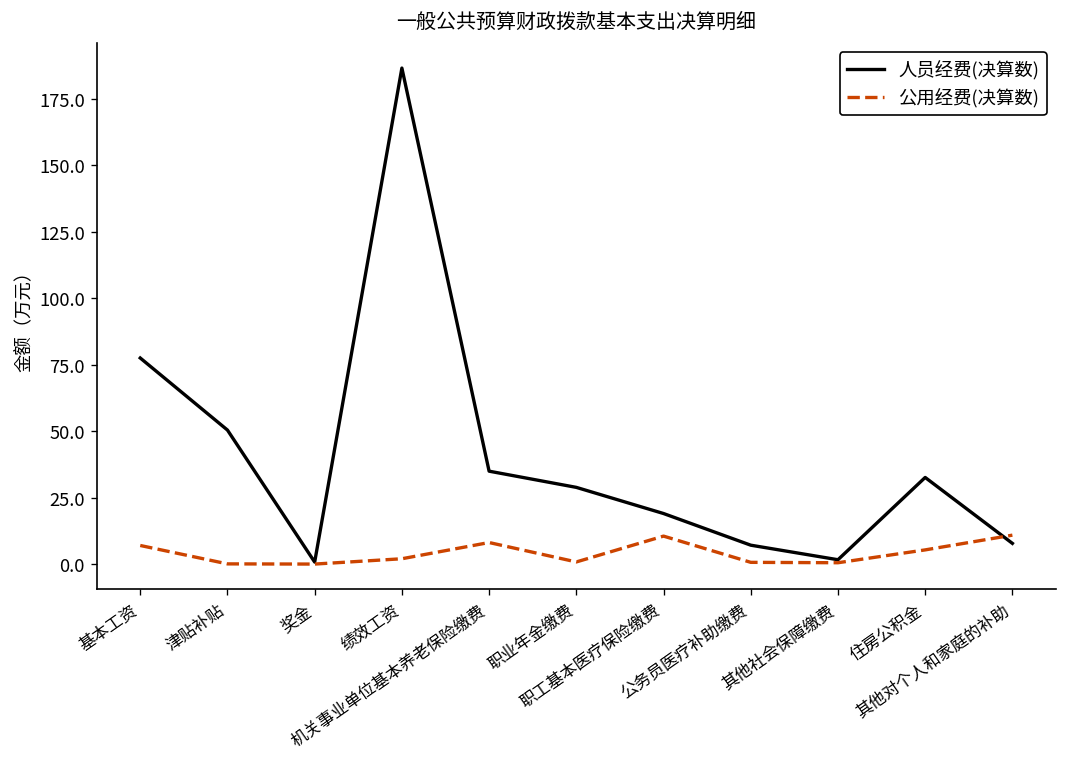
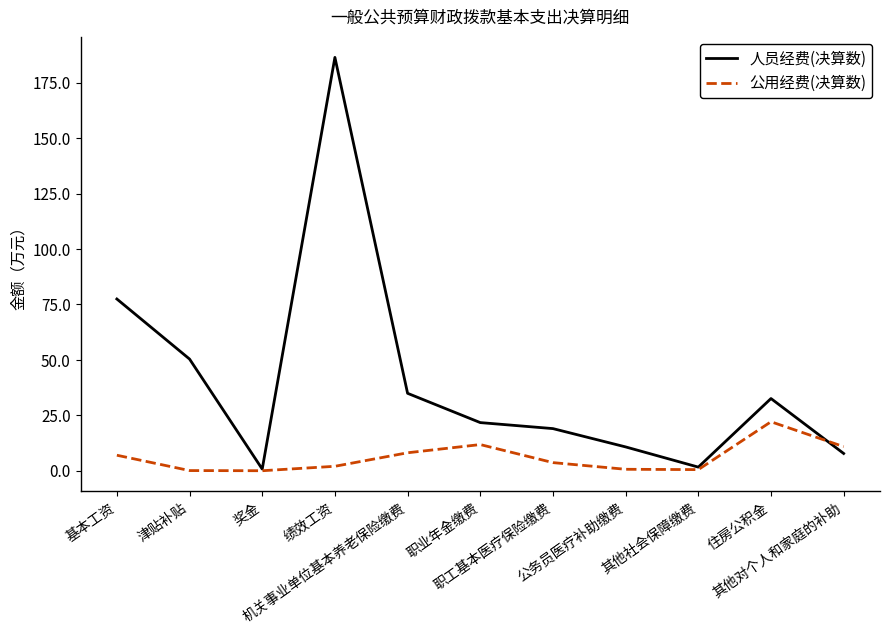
  {
    "人员经费(决算数)": {
      "基本工资": 77,
      "津贴补贴": 50,
      "绩效工资": 186,
      "机关事业单位基本养老保险缴费": 35,
-     "职业年金缴费": 29,
+     "职业年金缴费": 22,
      "职工基本医疗保险缴费": 19,
-     "公务员医疗补助缴费": 7,
+     "公务员医疗补助缴费": 11,
      "住房公积金": 33,
      "其他对个人和家庭的补助": 8
    },
    "公用经费(决算数)": {
      "基本工资": 7,
      "津贴补贴": 0,
      "绩效工资": 2,
      "机关事业单位基本养老保险缴费": 8,
-     "职业年金缴费": 1,
-     "职工基本医疗保险缴费": 11,
+     "职业年金缴费": 12,
+     "职工基本医疗保险缴费": 4,
      "公务员医疗补助缴费": 1,
-     "住房公积金": 5,
+     "住房公积金": 22,
      "其他对个人和家庭的补助": 11
    }
  }
